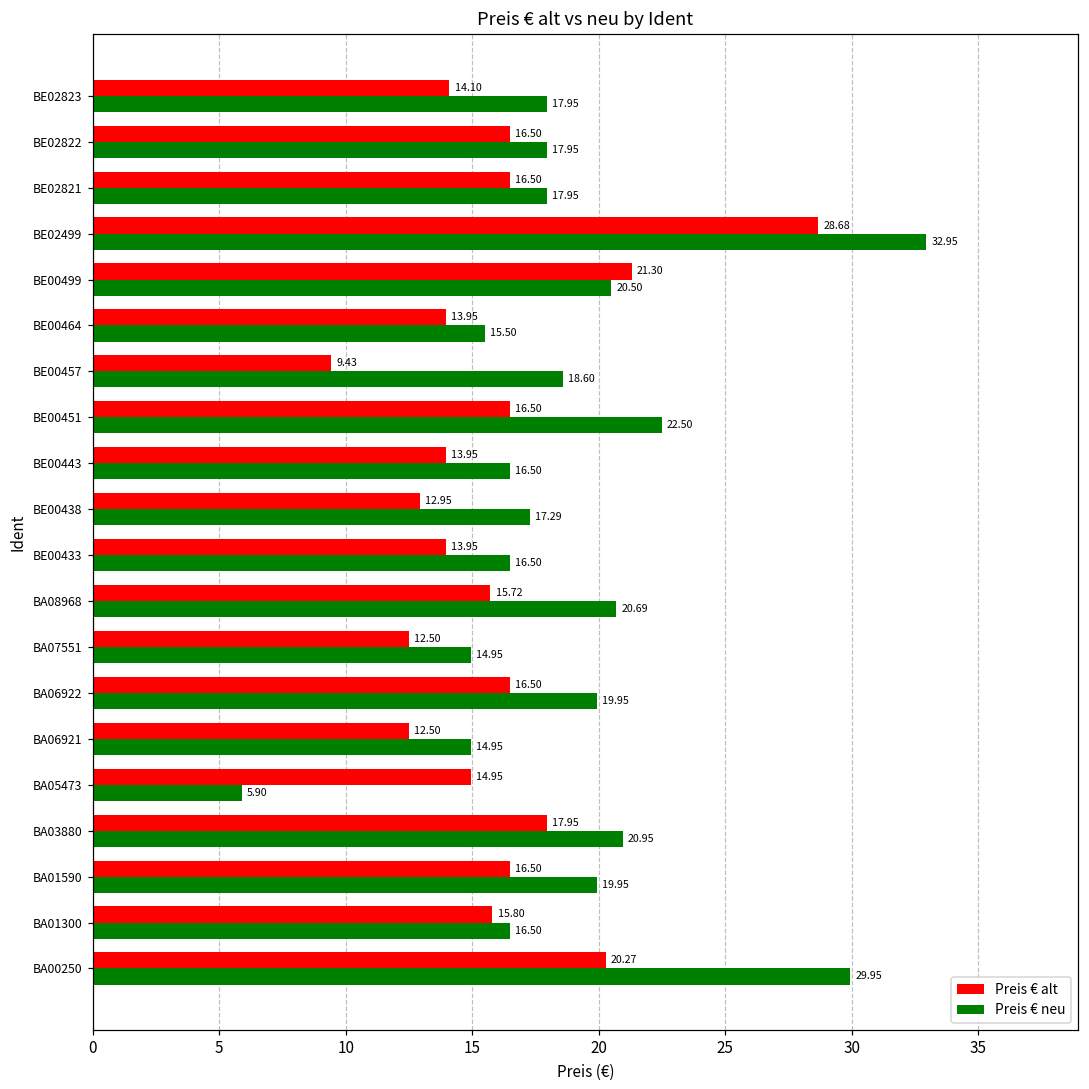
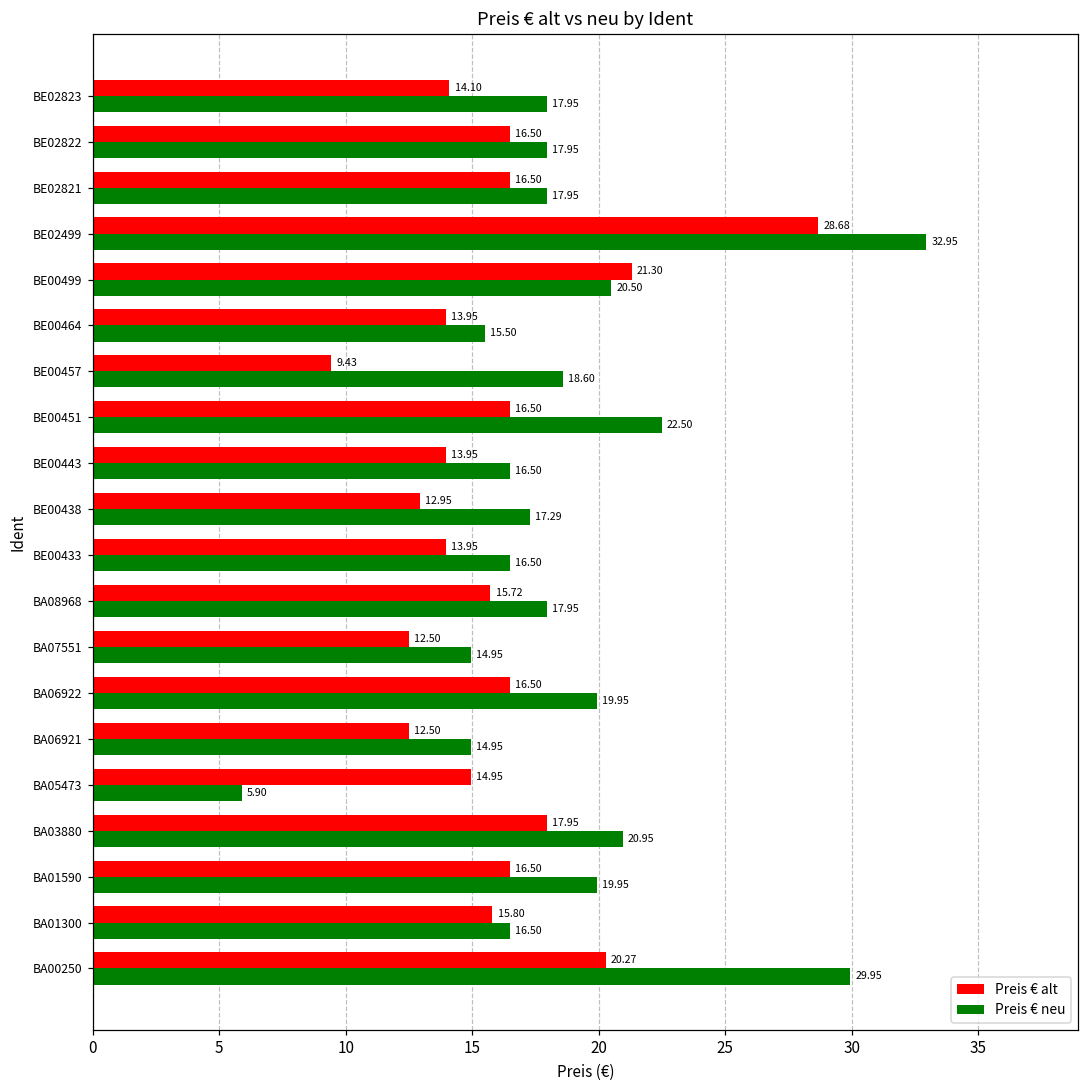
  {
    "Preis € alt": {
      "BE02823": 14.10,
      "BE02822": 16.50,
      "BE02821": 16.50,
      "BE02499": 28.68,
      "BE00499": 21.30,
      "BE00464": 13.95,
      "BE00457": 9.43,
      "BE00451": 16.50,
      "BE00443": 13.95,
      "BE00438": 12.95,
      "BE00433": 13.95,
      "BA08968": 15.72,
      "BA07551": 12.50,
      "BA06922": 16.50,
      "BA06921": 12.50,
      "BA05473": 14.95,
      "BA03880": 17.95,
      "BA01590": 16.50,
      "BA01300": 15.80,
      "BA00250": 20.27
    },
    "Preis € neu": {
      "BE02823": 17.95,
      "BE02822": 17.95,
      "BE02821": 17.95,
      "BE02499": 32.95,
      "BE00499": 20.50,
      "BE00464": 15.50,
      "BE00457": 18.60,
      "BE00451": 22.50,
      "BE00443": 16.50,
      "BE00438": 17.29,
      "BE00433": 16.50,
-     "BA08968": 20.69,
+     "BA08968": 17.95,
      "BA07551": 14.95,
      "BA06922": 19.95,
      "BA06921": 14.95,
      "BA05473": 5.90,
      "BA03880": 20.95,
      "BA01590": 19.95,
      "BA01300": 16.50,
      "BA00250": 29.95
    }
  }
